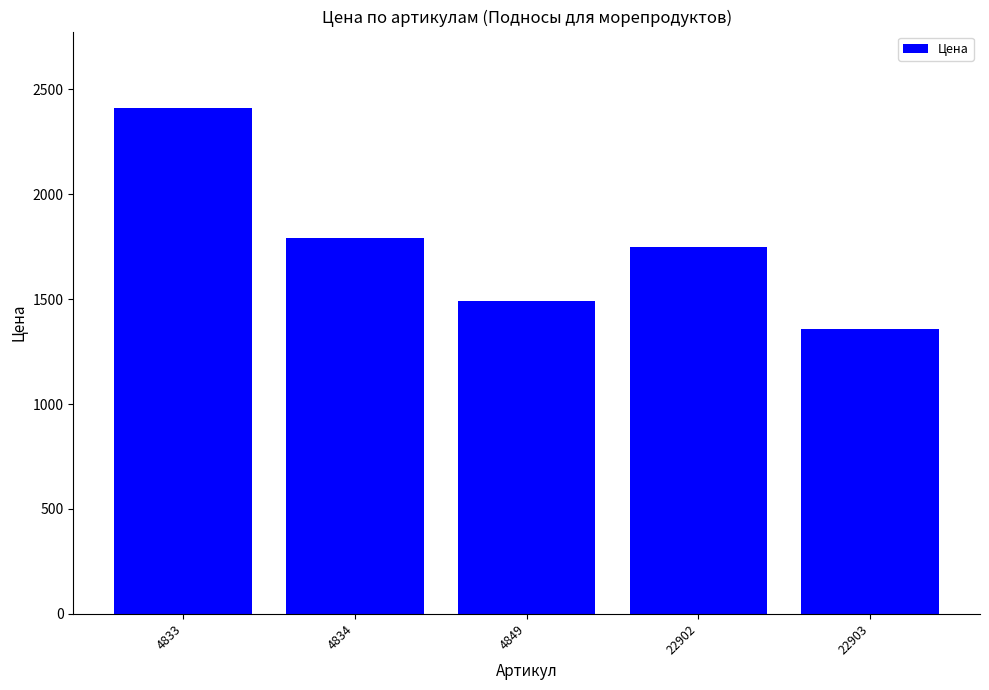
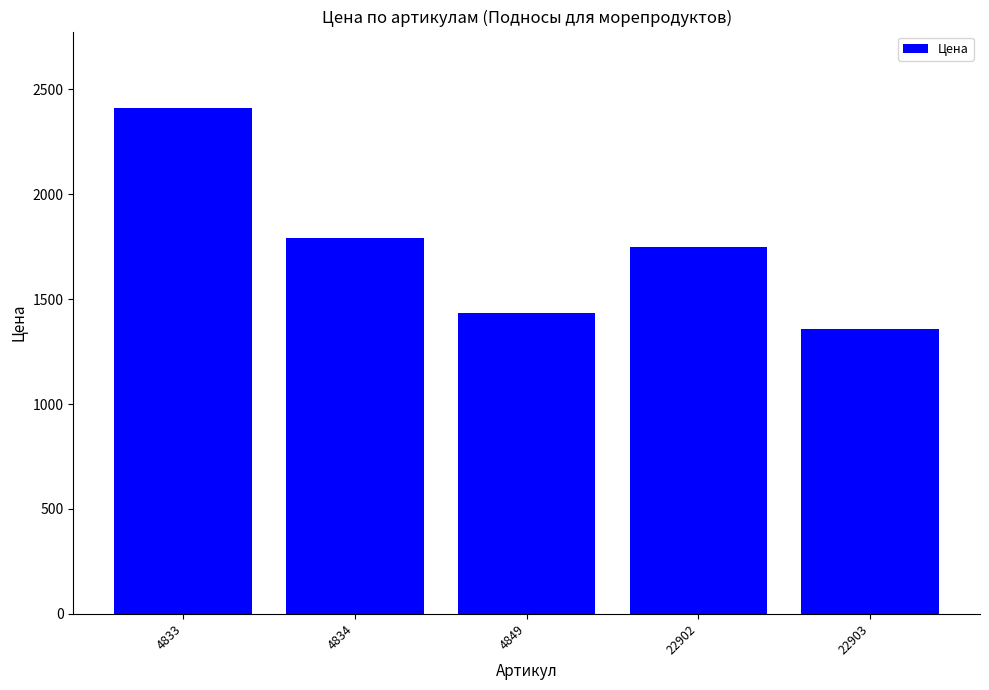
  {
    "4833": 2410,
    "4834": 1790,
-   "4849": 1490,
+   "4849": 1440,
    "22902": 1750,
    "22903": 1360
  }
